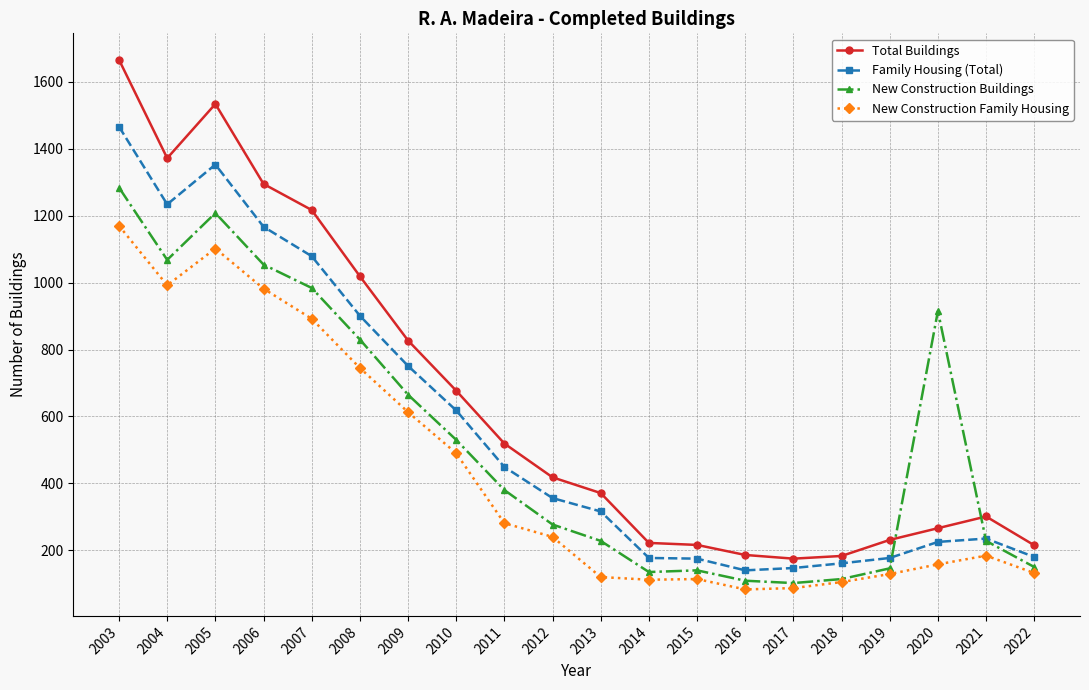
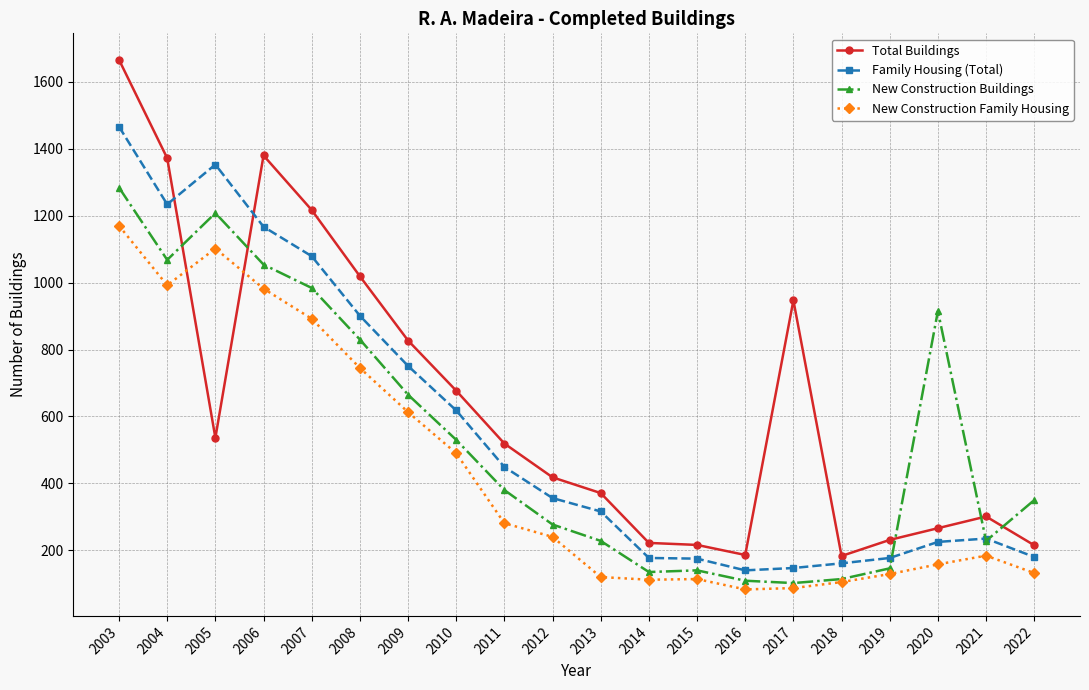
  {
    "Total Buildings": {
      "2003": 1670,
      "2004": 1370,
-     "2005": 1530,
-     "2006": 1300,
+     "2005": 540,
+     "2006": 1380,
      "2007": 1220,
      "2008": 1020,
      "2009": 830,
      "2010": 680,
      "2011": 520,
      "2012": 420,
      "2013": 370,
      "2014": 220,
      "2015": 220,
      "2016": 190,
-     "2017": 180,
+     "2017": 950,
      "2018": 180,
      "2019": 230,
      "2020": 270,
      "2021": 300,
      "2022": 220
    },
    "Family Housing (Total)": {
      "2003": 1470,
      "2004": 1230,
      "2005": 1350,
      "2006": 1170,
      "2007": 1080,
      "2008": 900,
      "2009": 750,
      "2010": 620,
      "2011": 450,
      "2012": 360,
      "2013": 320,
      "2014": 180,
      "2015": 180,
      "2016": 140,
      "2017": 150,
      "2018": 160,
      "2019": 180,
      "2020": 230,
      "2022": 180
    },
    "New Construction Buildings": {
      "2003": 1280,
      "2004": 1070,
      "2005": 1210,
      "2006": 1050,
      "2007": 980,
      "2008": 830,
      "2009": 670,
      "2010": 530,
      "2011": 380,
      "2012": 280,
      "2013": 230,
      "2014": 140,
      "2015": 140,
      "2016": 110,
      "2017": 100,
      "2018": 110,
      "2019": 150,
      "2020": 920,
-     "2022": 150
+     "2022": 350
    },
    "New Construction Family Housing": {
      "2003": 1170,
      "2004": 990,
      "2005": 1100,
      "2006": 980,
      "2007": 890,
      "2008": 750,
      "2009": 610,
      "2010": 490,
      "2011": 280,
      "2012": 240,
      "2013": 120,
      "2014": 110,
      "2015": 110,
      "2016": 80,
      "2017": 90,
      "2018": 110,
      "2019": 130,
      "2020": 160,
      "2021": 180,
      "2022": 130
    }
  }
